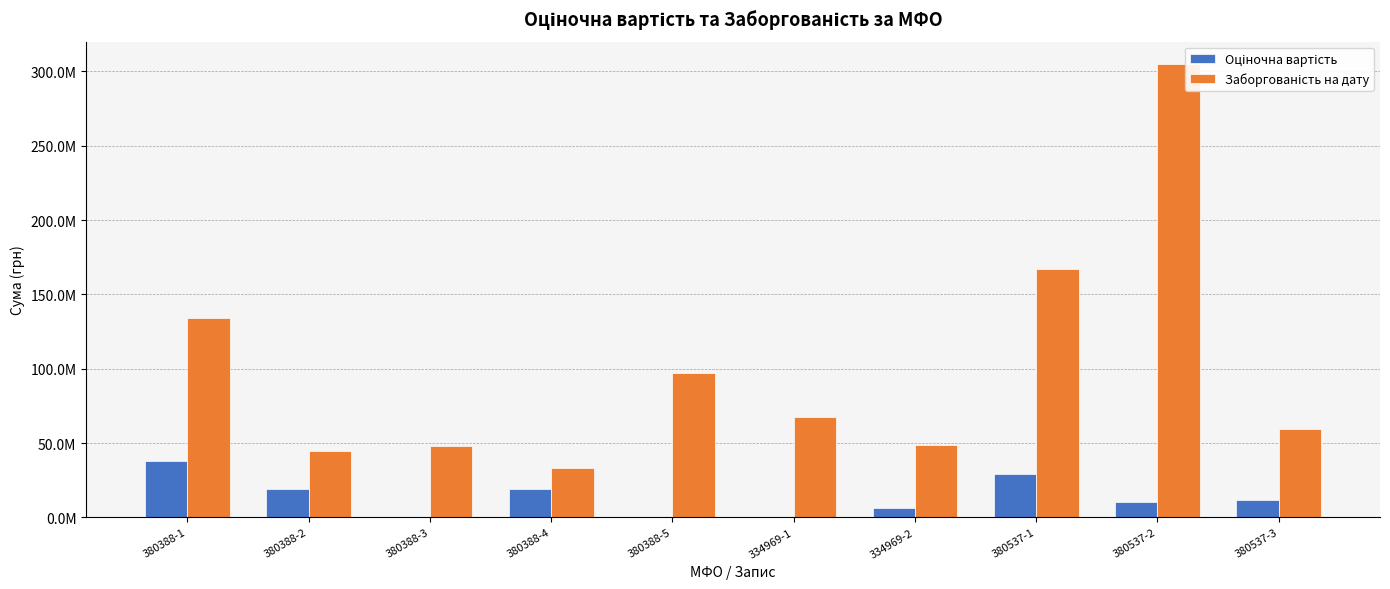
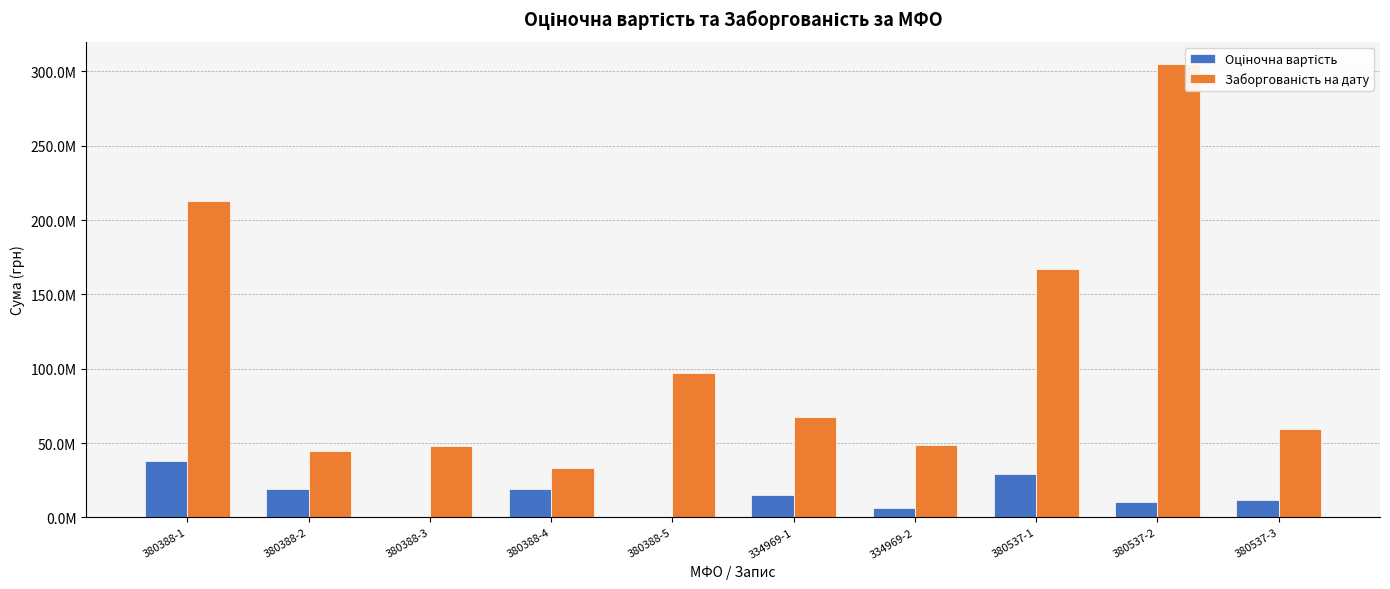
  {
    "Оціночна вартість": {
      "380388-1": 38000000,
      "380388-2": 19000000,
      "380388-3": 0,
      "380388-4": 19000000,
      "380388-5": 0,
-     "334969-1": 0,
+     "334969-1": 15000000,
      "334969-2": 7000000,
      "380537-1": 29000000,
      "380537-2": 10000000,
      "380537-3": 12000000
    },
    "Заборгованість на дату": {
-     "380388-1": 134000000,
+     "380388-1": 213000000,
      "380388-2": 44000000,
      "380388-3": 48000000,
      "380388-4": 33000000,
      "380388-5": 97000000,
      "334969-1": 68000000,
      "334969-2": 49000000,
      "380537-1": 167000000,
      "380537-2": 305000000,
      "380537-3": 60000000
    }
  }
